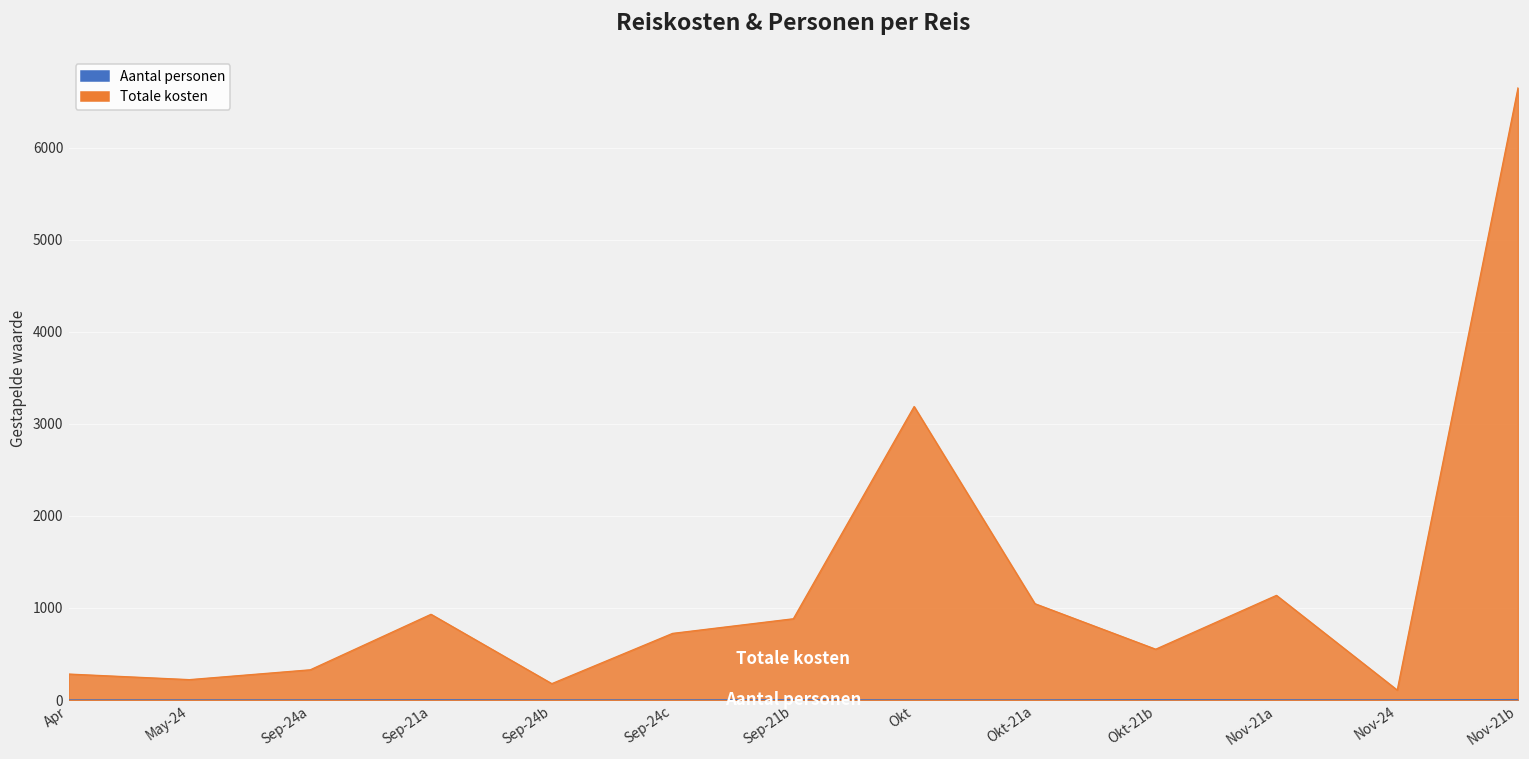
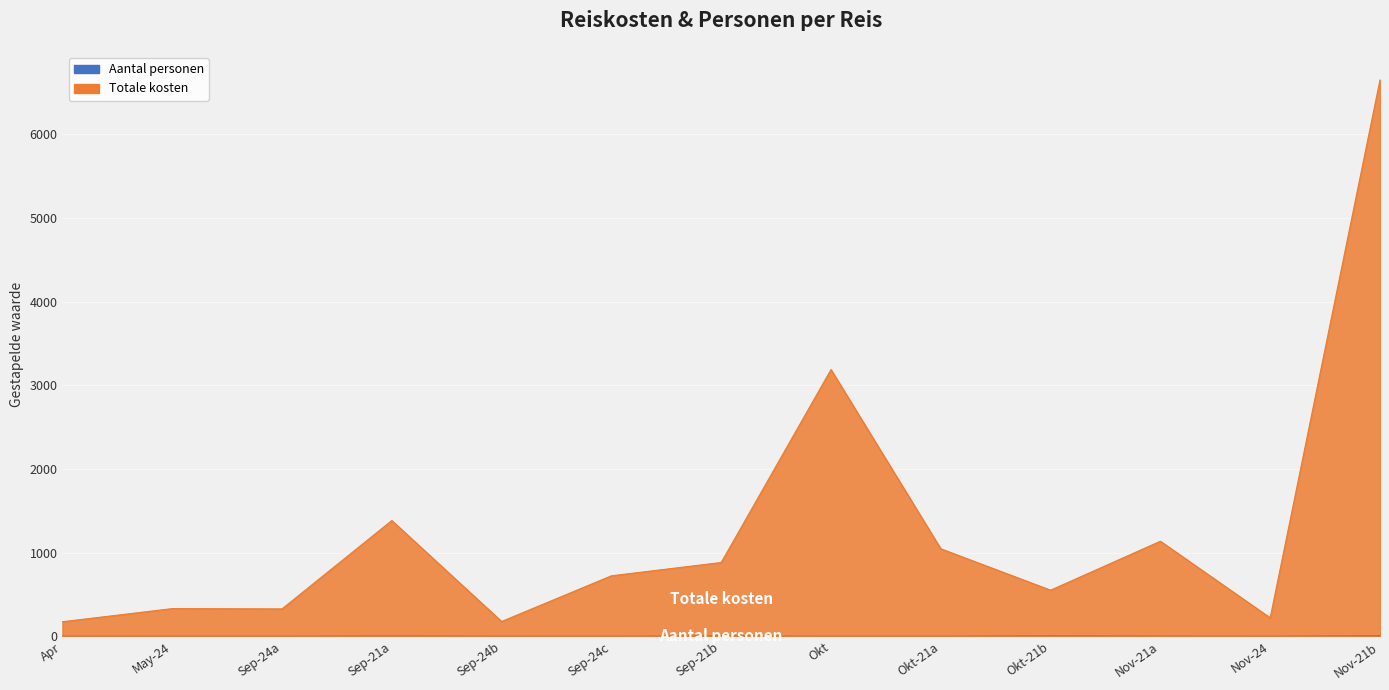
  {
    "Aantal personen": {
      "Apr": 0,
      "May-24": 0,
      "Sep-24a": 0,
      "Sep-21a": 0,
      "Sep-24b": 0,
      "Sep-24c": 0,
      "Sep-21b": 0,
      "Okt": 0,
      "Okt-21a": 0,
      "Okt-21b": 0,
      "Nov-21a": 0,
      "Nov-24": 0,
      "Nov-21b": 0
    },
    "Totale kosten": {
-     "Apr": 300,
-     "May-24": 200,
+     "Apr": 200,
+     "May-24": 300,
      "Sep-24a": 300,
-     "Sep-21a": 900,
+     "Sep-21a": 1400,
      "Sep-24b": 200,
      "Sep-24c": 700,
      "Sep-21b": 900,
      "Okt": 3200,
      "Okt-21a": 1000,
      "Okt-21b": 500,
      "Nov-21a": 1100,
-     "Nov-24": 100,
+     "Nov-24": 200,
      "Nov-21b": 6600
    }
  }
